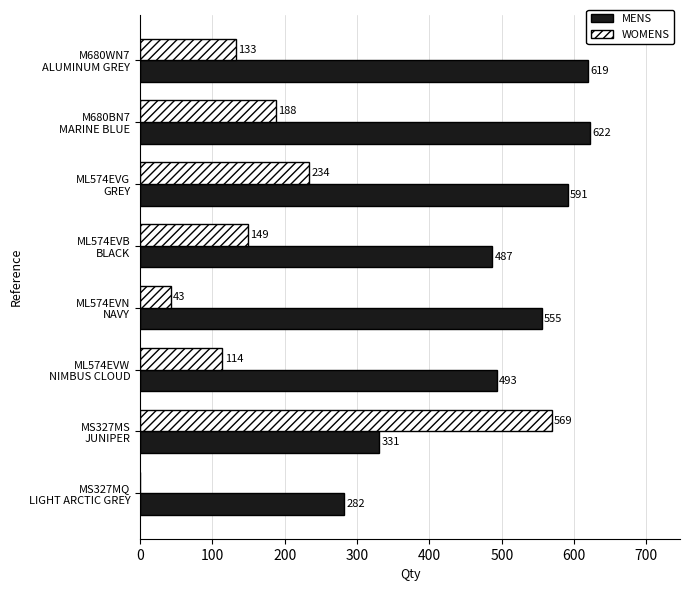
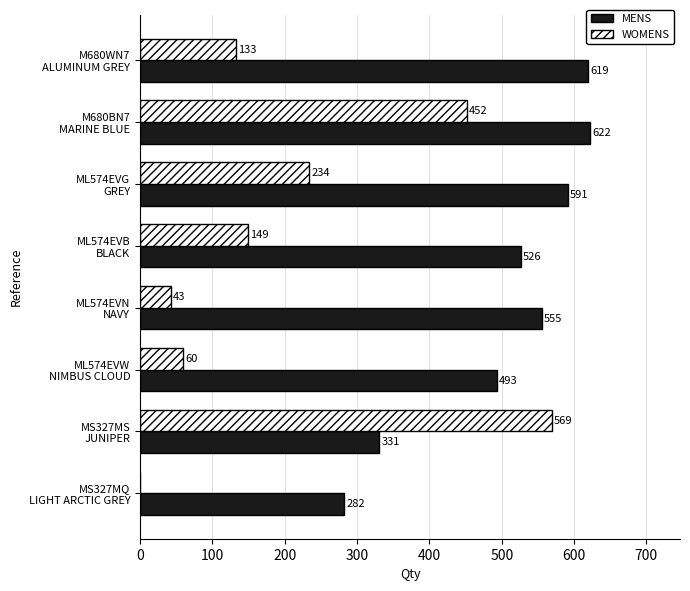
  {
    "MENS": {
      "M680WN7 ALUMINUM GREY": 619,
      "M680BN7 MARINE BLUE": 622,
      "ML574EVG GREY": 591,
-     "ML574EVB BLACK": 487,
+     "ML574EVB BLACK": 526,
      "ML574EVN NAVY": 555,
      "ML574EVW NIMBUS CLOUD": 493,
      "MS327MS JUNIPER": 331,
      "MS327MQ LIGHT ARCTIC GREY": 282
    },
    "WOMENS": {
      "M680WN7 ALUMINUM GREY": 133,
-     "M680BN7 MARINE BLUE": 188,
+     "M680BN7 MARINE BLUE": 452,
      "ML574EVG GREY": 234,
      "ML574EVB BLACK": 149,
      "ML574EVN NAVY": 43,
-     "ML574EVW NIMBUS CLOUD": 114,
+     "ML574EVW NIMBUS CLOUD": 60,
      "MS327MS JUNIPER": 569
    }
  }
